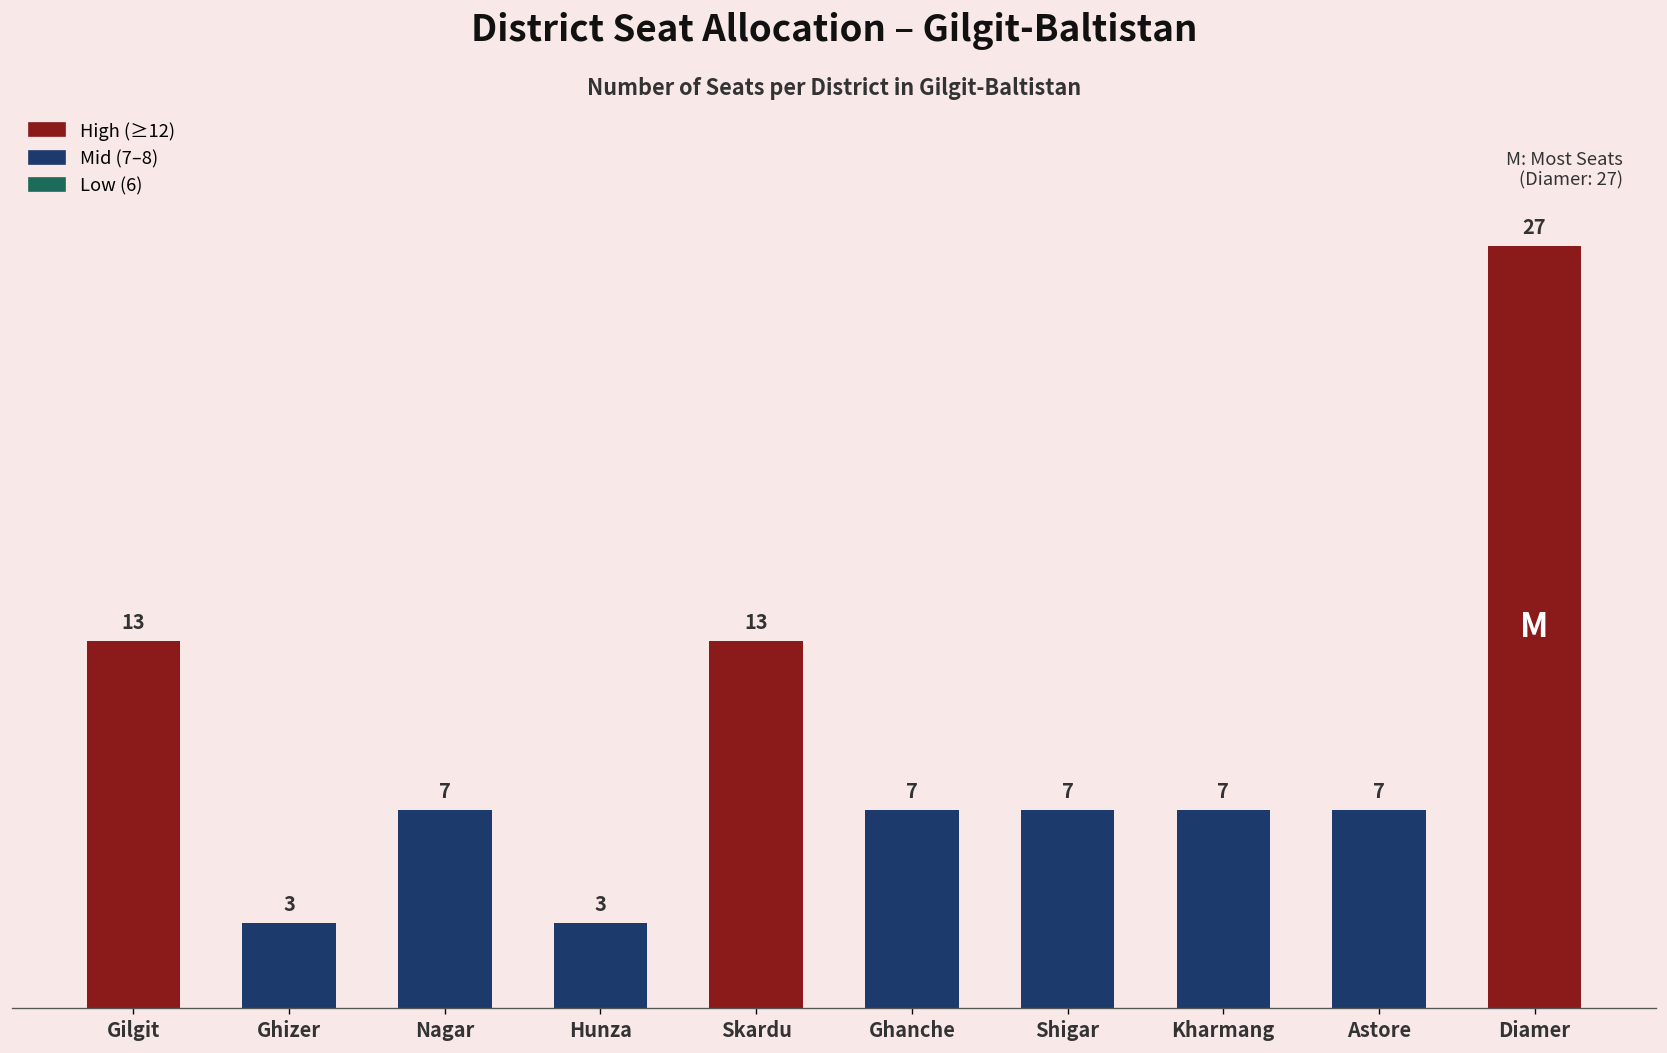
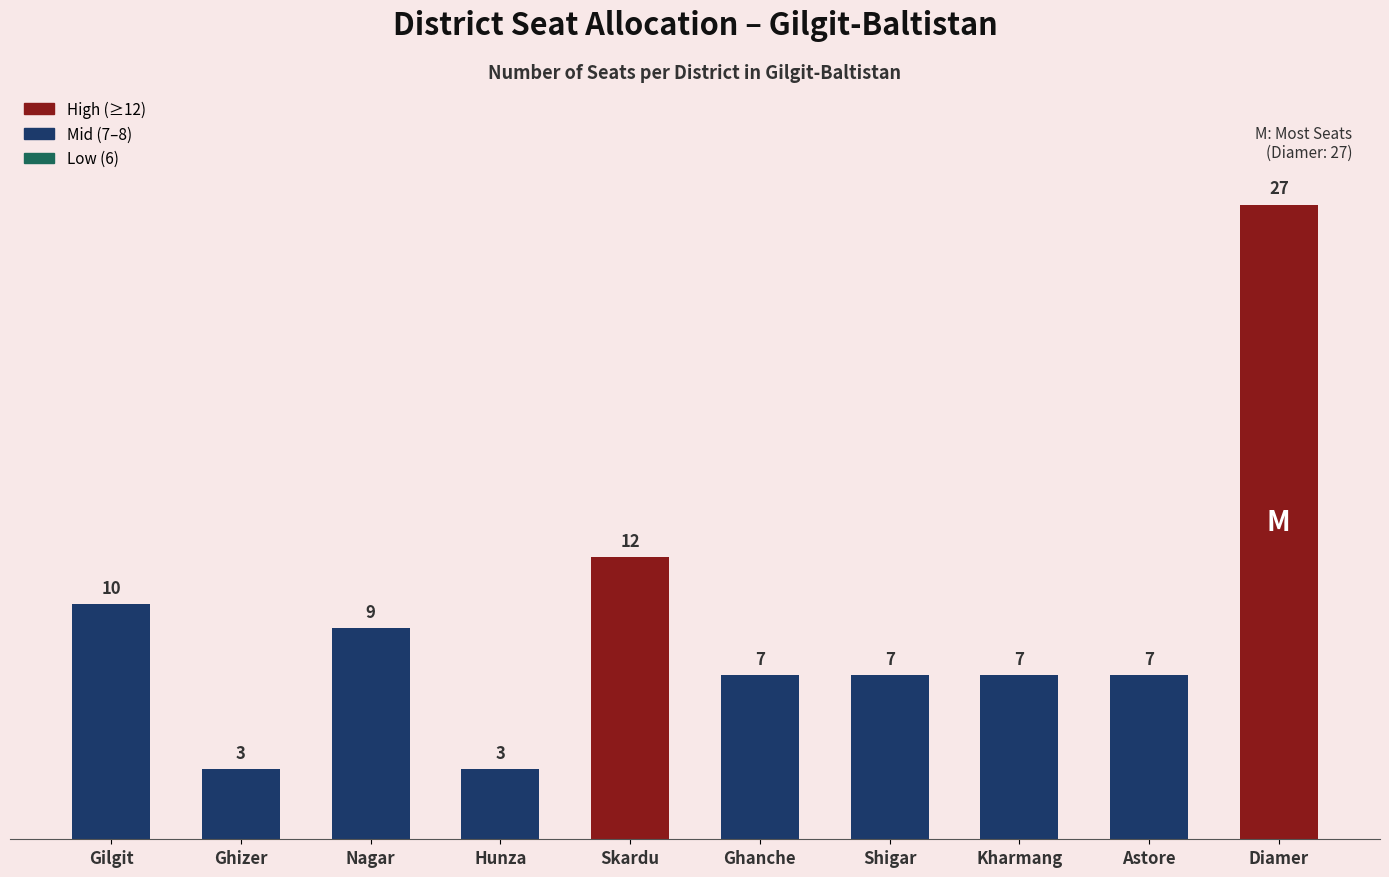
  {
-   "Gilgit": 13,
+   "Gilgit": 10,
    "Ghizer": 3,
-   "Nagar": 7,
+   "Nagar": 9,
    "Hunza": 3,
-   "Skardu": 13,
+   "Skardu": 12,
    "Ghanche": 7,
    "Shigar": 7,
    "Kharmang": 7,
    "Astore": 7,
    "Diamer": 27
  }
